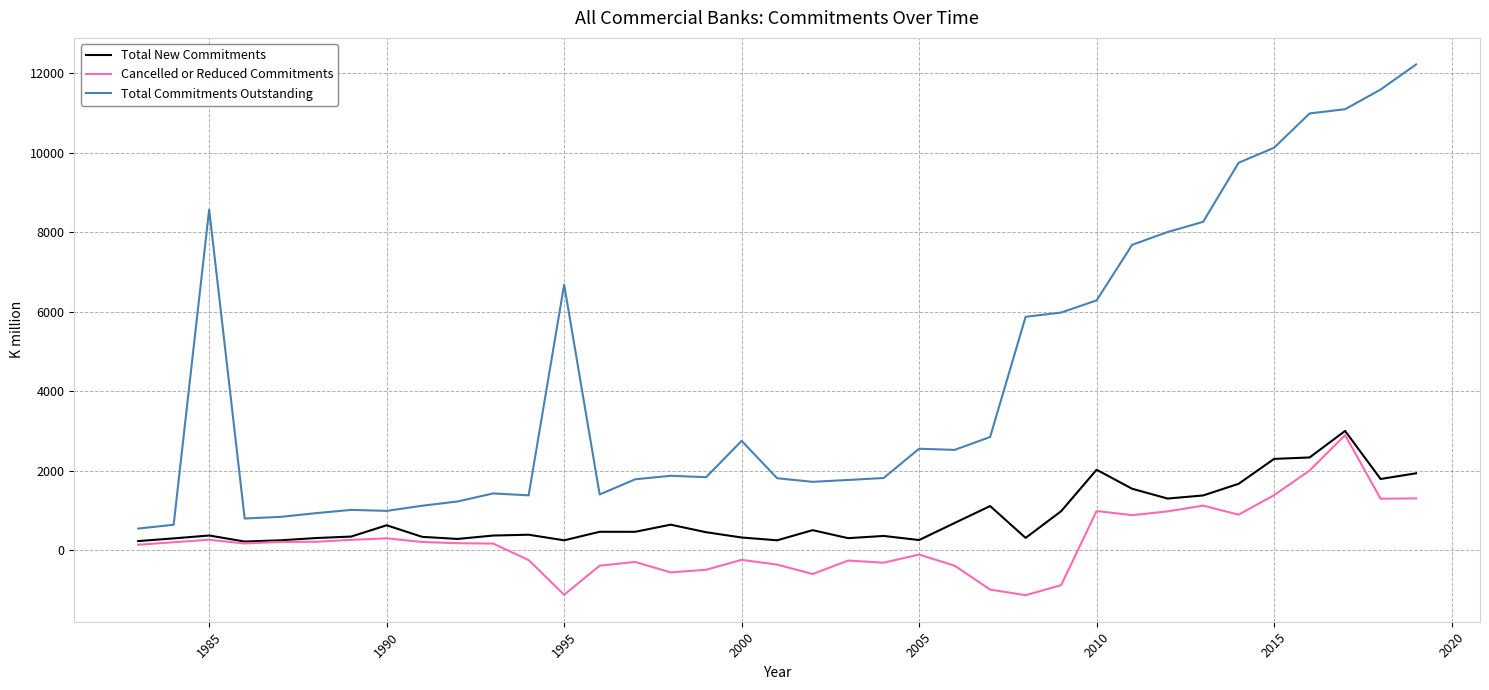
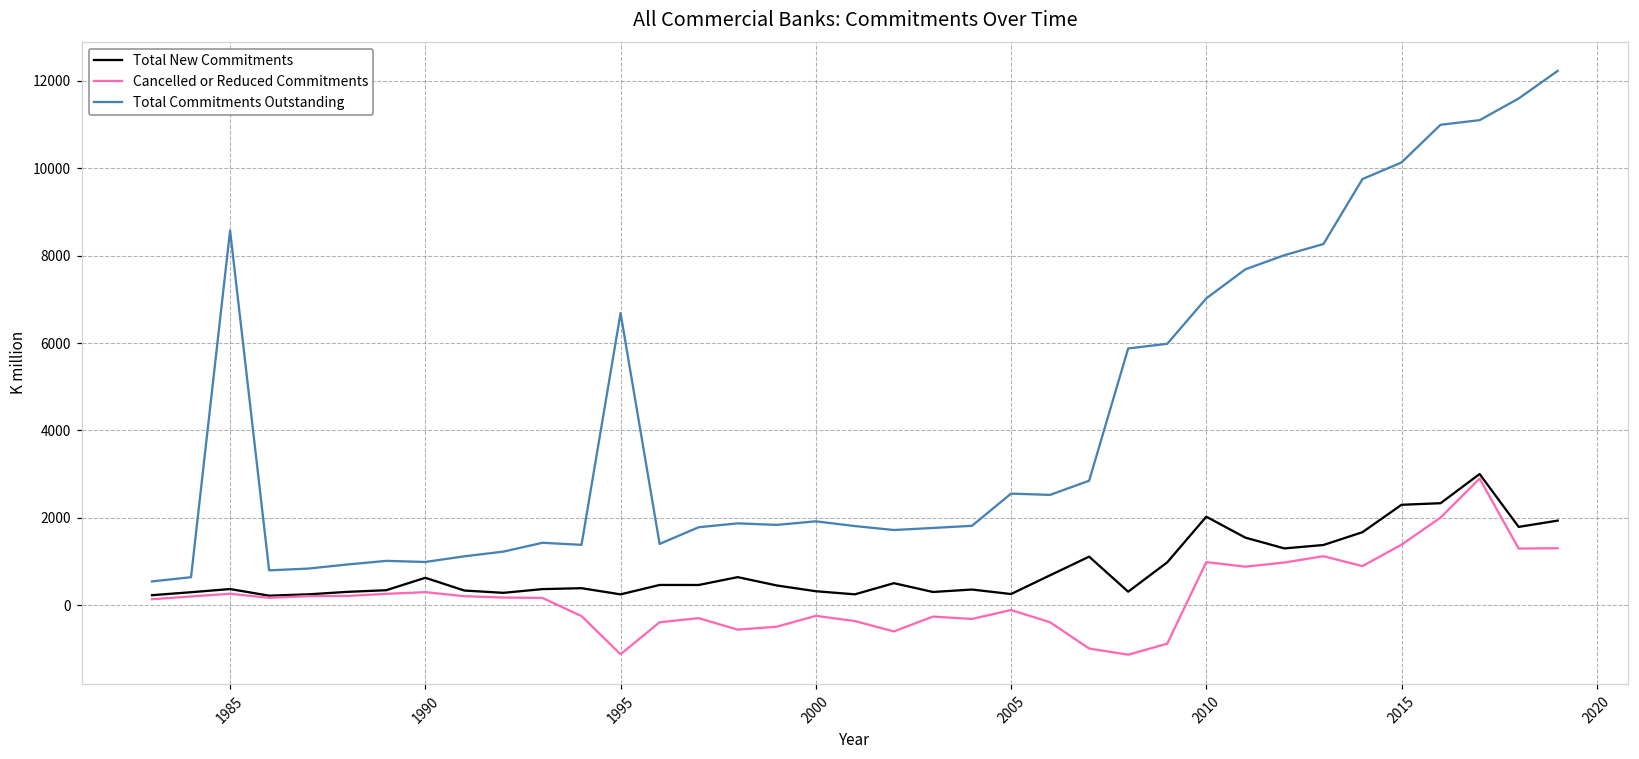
  {
    "Total New Commitments": {
      "1985": 400,
      "1990": 600,
      "1995": 300,
      "2000": 300,
      "2005": 300,
      "2010": 2000,
      "2015": 2300
    },
    "Cancelled or Reduced Commitments": {
      "1985": 300,
      "1990": 300,
      "1995": -1100,
      "2000": -200,
      "2005": -100,
      "2010": 1000,
      "2015": 1400
    },
    "Total Commitments Outstanding": {
      "1985": 8600,
      "1990": 1000,
      "1995": 6700,
-     "2000": 2800,
+     "2000": 1900,
      "2005": 2600,
-     "2010": 6300,
+     "2010": 7000,
      "2015": 10100
    }
  }
